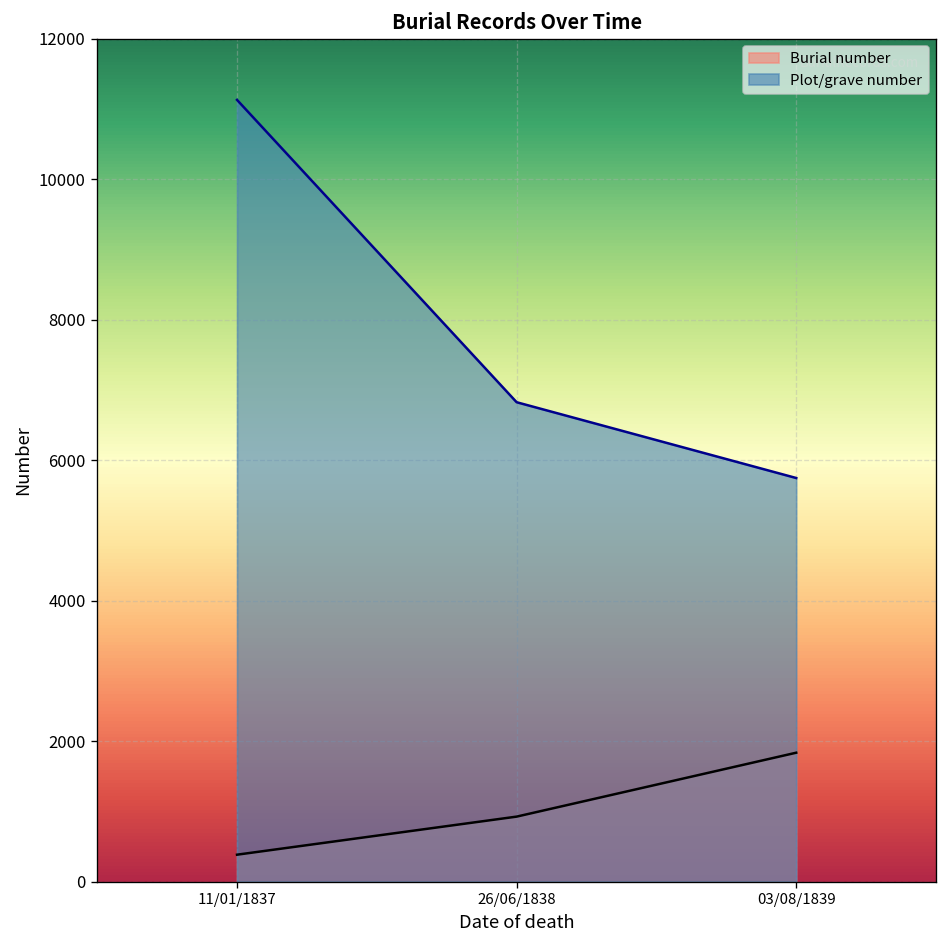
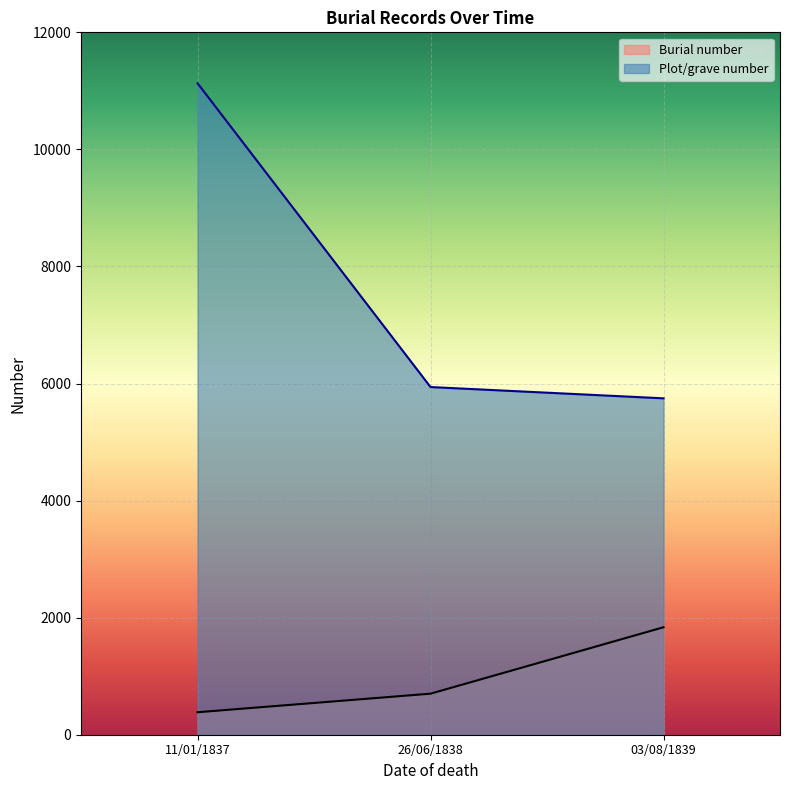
  {
    "Burial number": {
      "11/01/1837": 400,
-     "26/06/1838": 900,
+     "26/06/1838": 700,
      "03/08/1839": 1800
    },
    "Plot/grave number": {
      "11/01/1837": 11100,
-     "26/06/1838": 6800,
+     "26/06/1838": 5900,
      "03/08/1839": 5700
    }
  }
